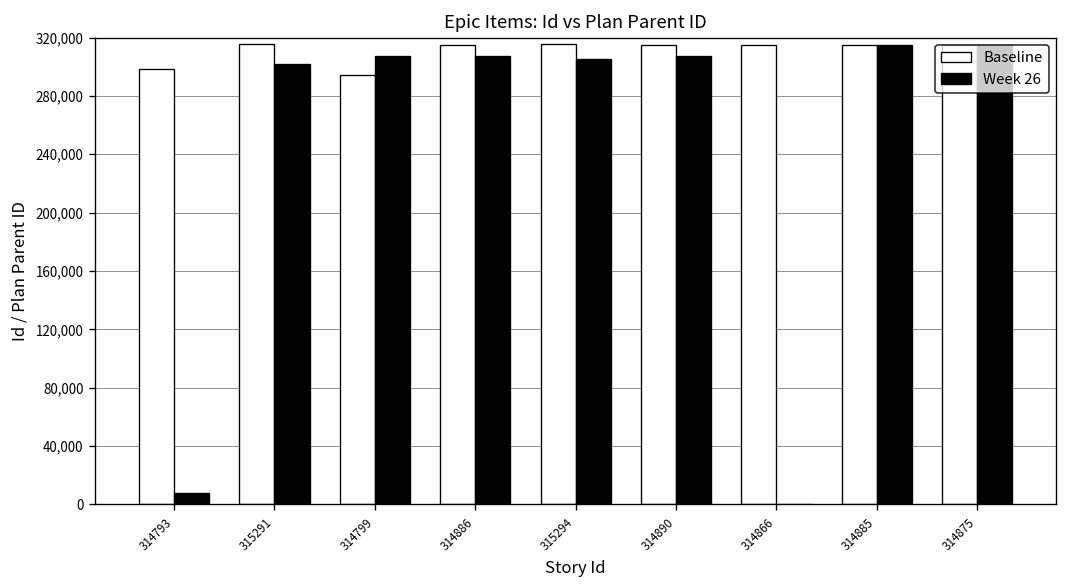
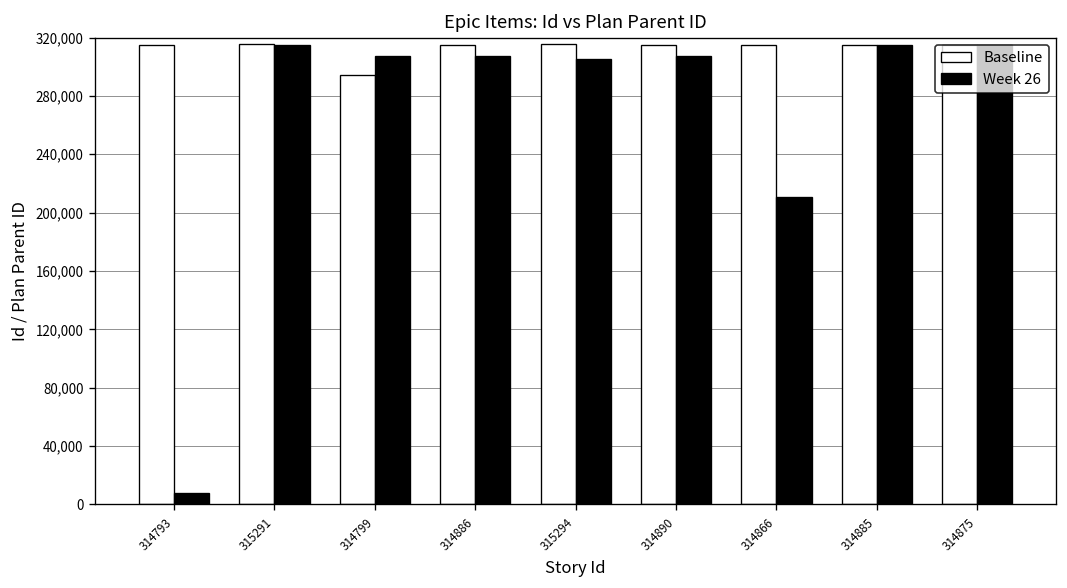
  {
    "Baseline": {
-     "314793": "299,000",
+     "314793": "315,000",
      "315291": "315,000",
      "314799": "294,000",
      "314886": "315,000",
      "315294": "315,000",
      "314890": "315,000",
      "314866": "315,000",
      "314885": "315,000"
    },
    "Week 26": {
      "314793": "8,000",
-     "315291": "302,000",
+     "315291": "315,000",
      "314799": "308,000",
      "314886": "307,000",
      "315294": "305,000",
      "314890": "307,000",
-     "314866": "0",
+     "314866": "210,000",
      "314885": "315,000"
    }
  }
